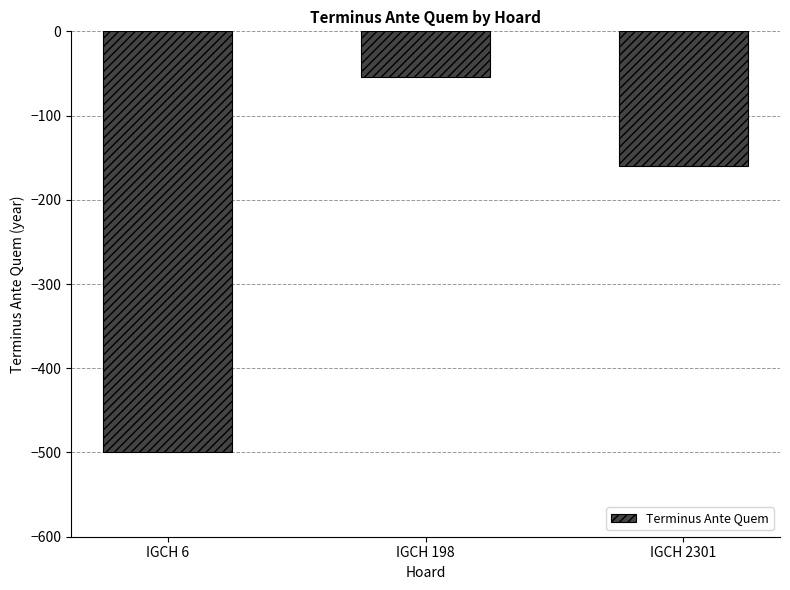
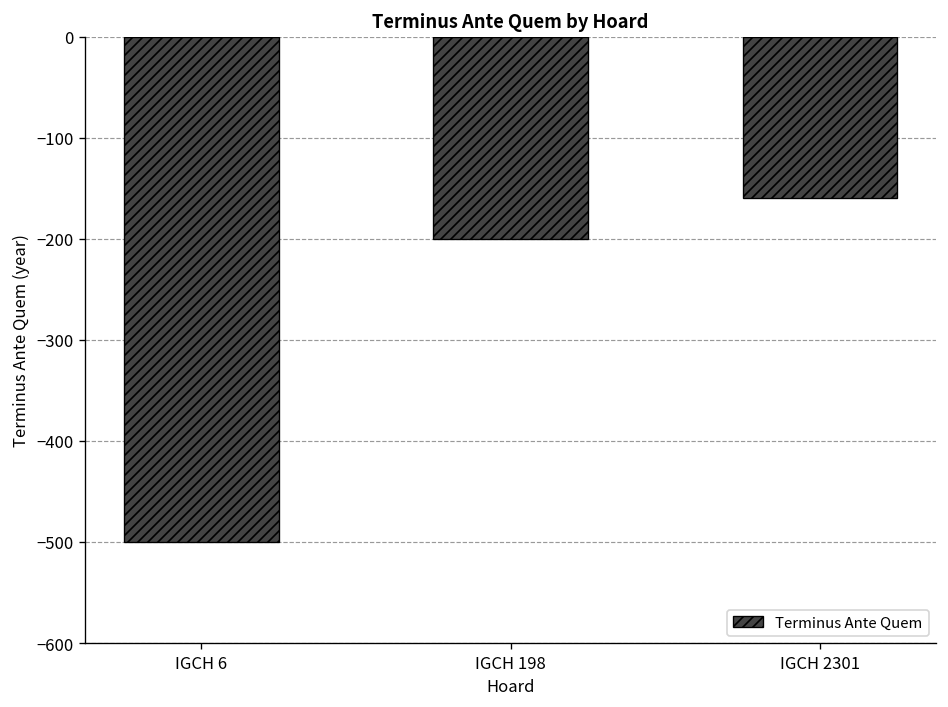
  {
    "IGCH 6": -500,
-   "IGCH 198": -50,
+   "IGCH 198": -200,
    "IGCH 2301": -160
  }
